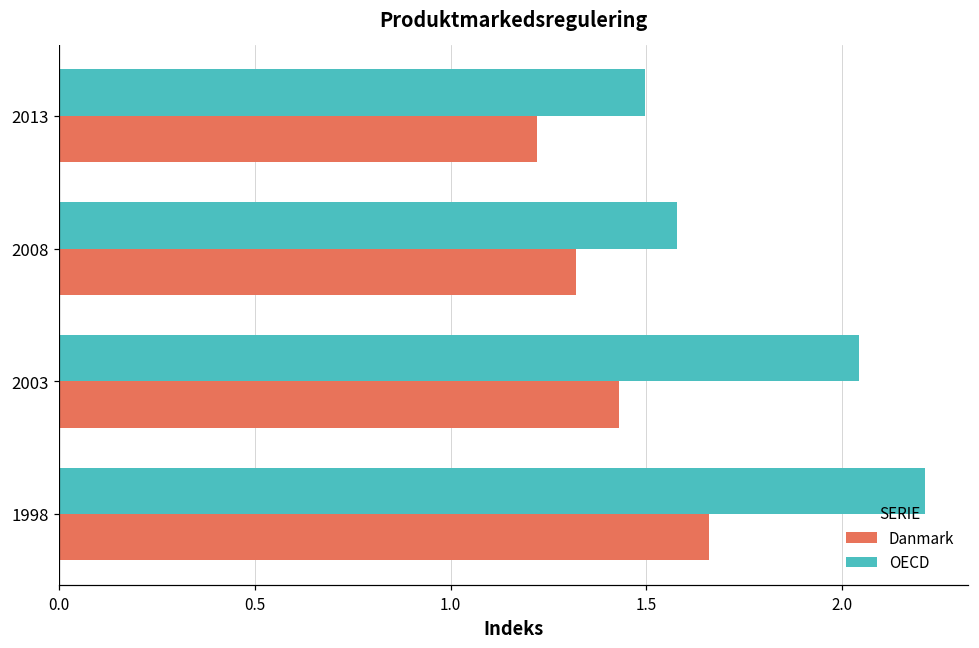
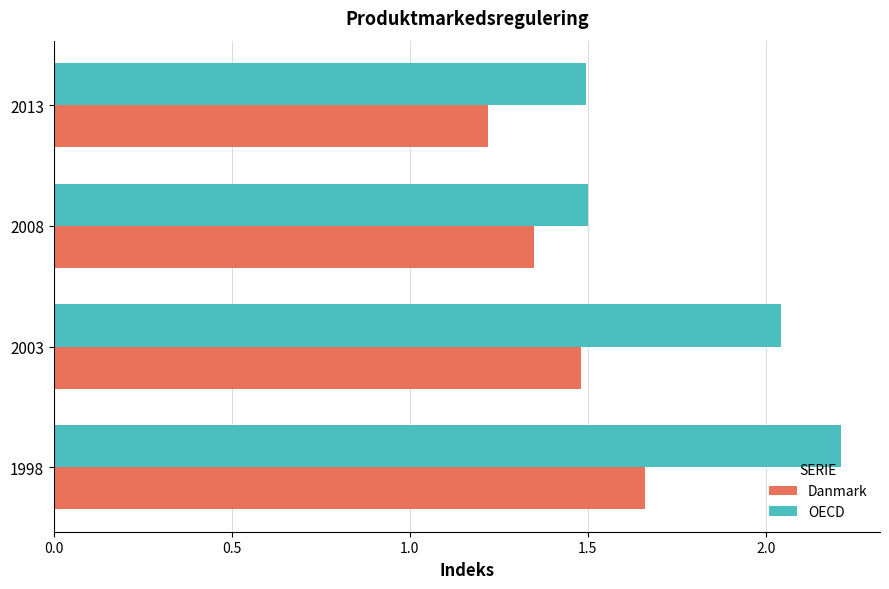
  {
    "Danmark": {
      "2013": 1.22,
-     "2008": 1.32,
-     "2003": 1.43,
+     "2008": 1.35,
+     "2003": 1.48,
      "1998": 1.66
    },
    "OECD": {
      "2013": 1.50,
-     "2008": 1.58,
+     "2008": 1.50,
      "2003": 2.04,
      "1998": 2.21
    }
  }
